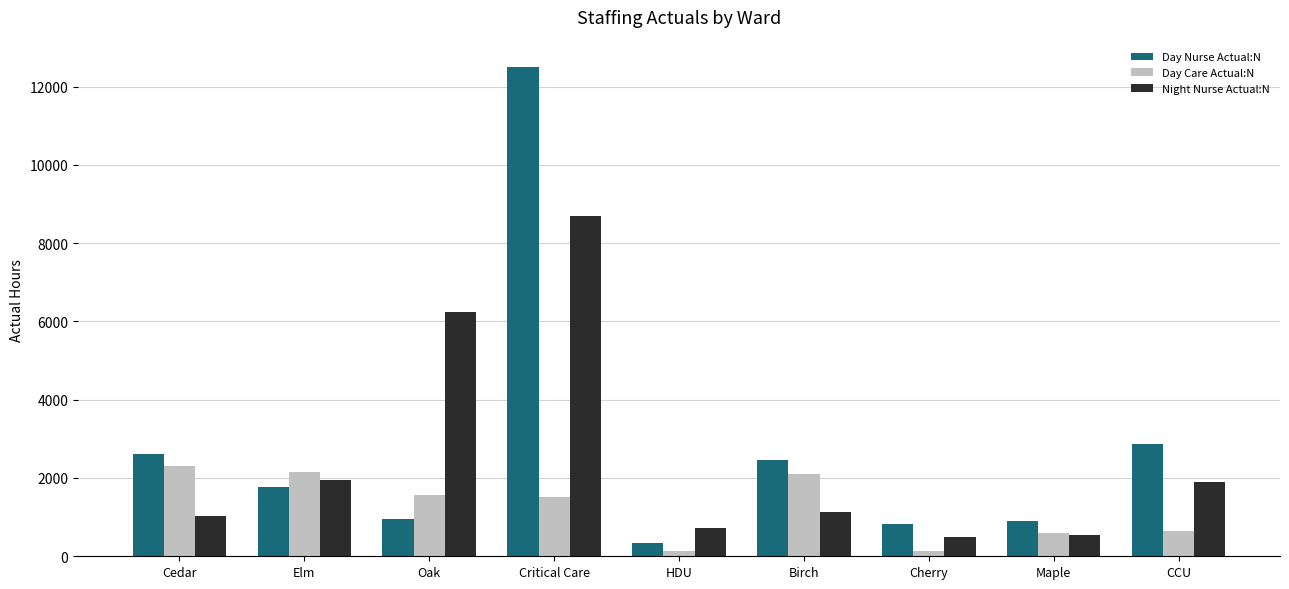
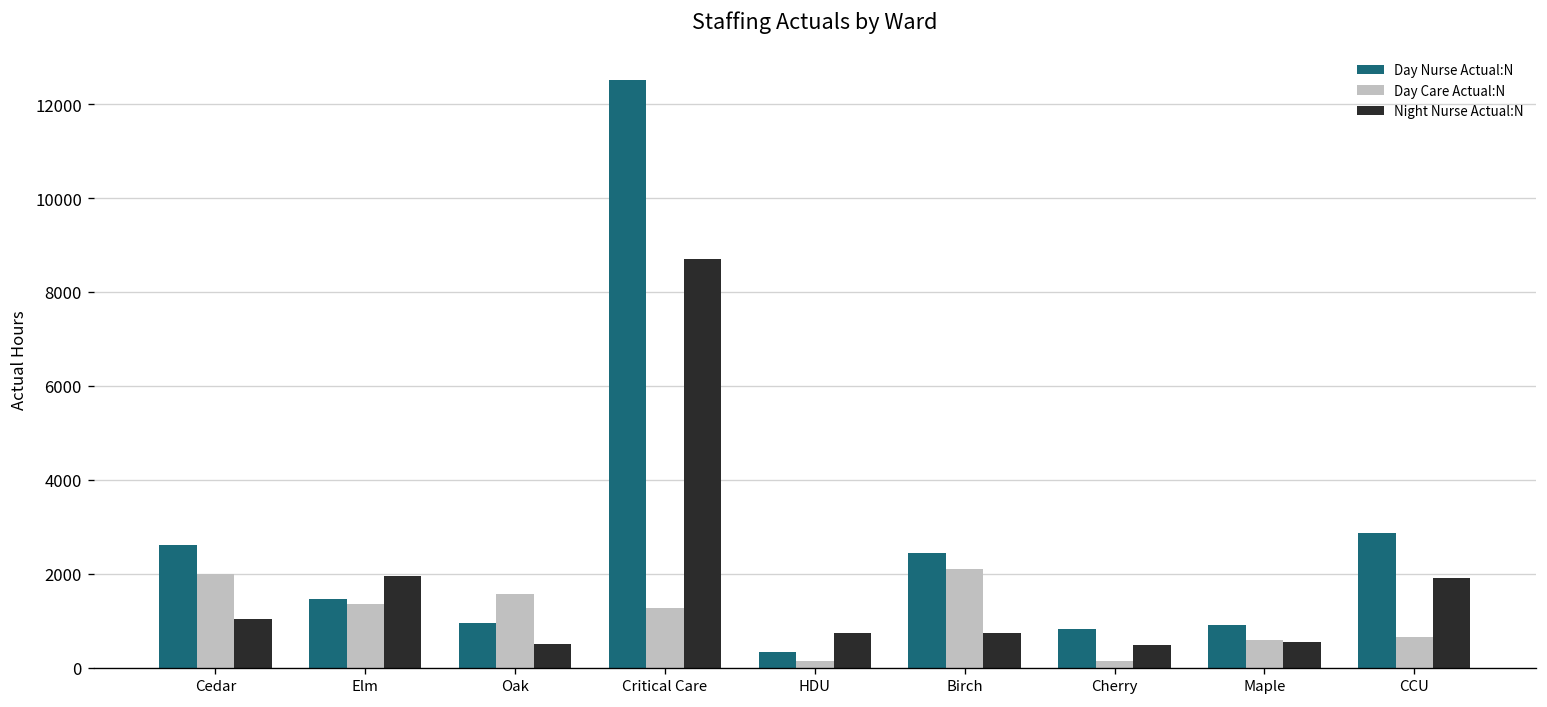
  {
    "Day Nurse Actual:N": {
      "Cedar": 2600,
-     "Elm": 1800,
+     "Elm": 1500,
      "Oak": 1000,
      "Critical Care": 12500,
      "HDU": 300,
      "Birch": 2500,
      "Cherry": 800,
      "Maple": 900,
      "CCU": 2900
    },
    "Day Care Actual:N": {
-     "Cedar": 2300,
-     "Elm": 2200,
+     "Cedar": 2000,
+     "Elm": 1400,
      "Oak": 1600,
-     "Critical Care": 1500,
+     "Critical Care": 1300,
      "HDU": 100,
      "Birch": 2100,
      "Cherry": 100,
      "Maple": 600,
      "CCU": 700
    },
    "Night Nurse Actual:N": {
      "Cedar": 1000,
      "Elm": 2000,
-     "Oak": 6200,
+     "Oak": 500,
      "Critical Care": 8700,
      "HDU": 700,
-     "Birch": 1100,
+     "Birch": 700,
      "Cherry": 500,
      "Maple": 500,
      "CCU": 1900
    }
  }
